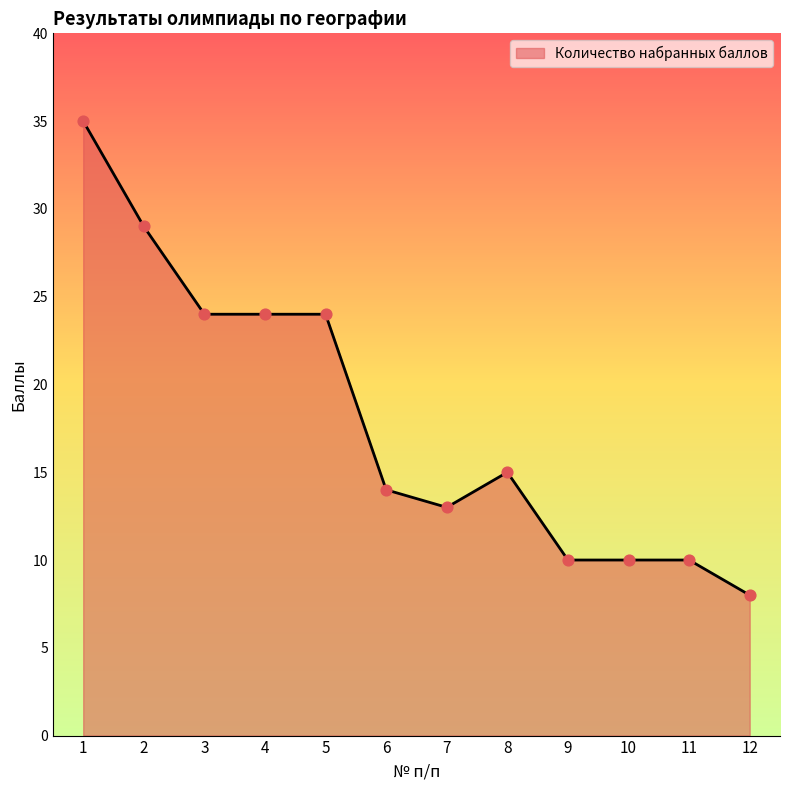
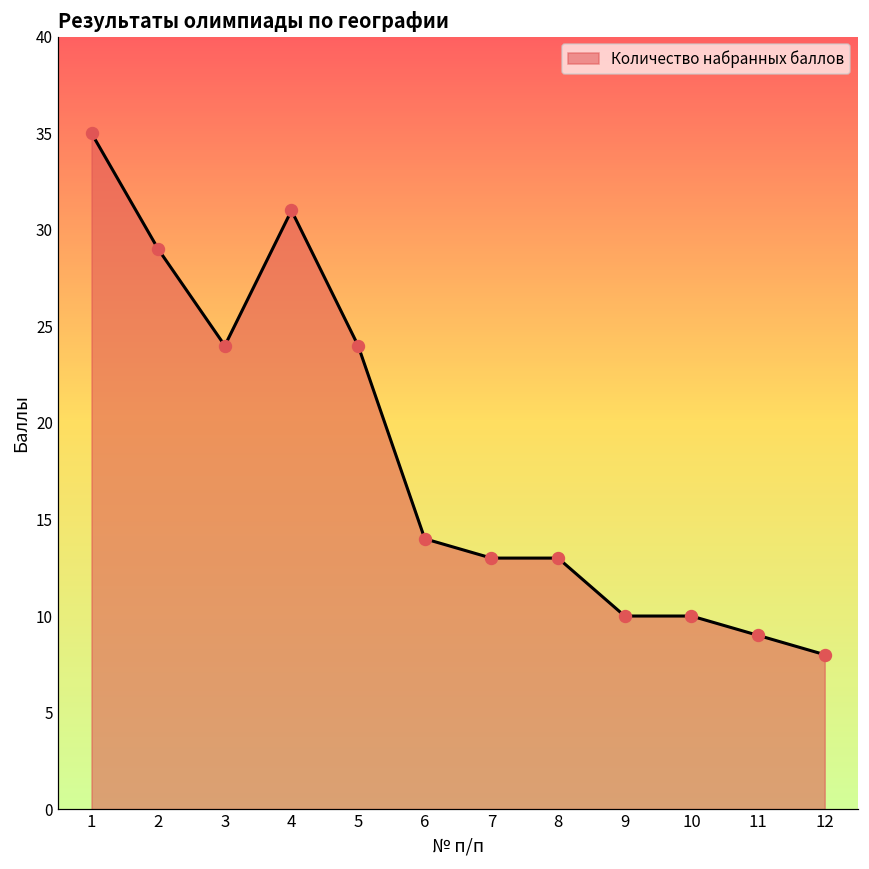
  {
    "1": 35,
    "2": 29,
    "3": 24,
-   "4": 24,
+   "4": 31,
    "5": 24,
    "6": 14,
    "7": 13,
-   "8": 15,
+   "8": 13,
    "9": 10,
    "10": 10,
-   "11": 10,
+   "11": 9,
    "12": 8
  }
